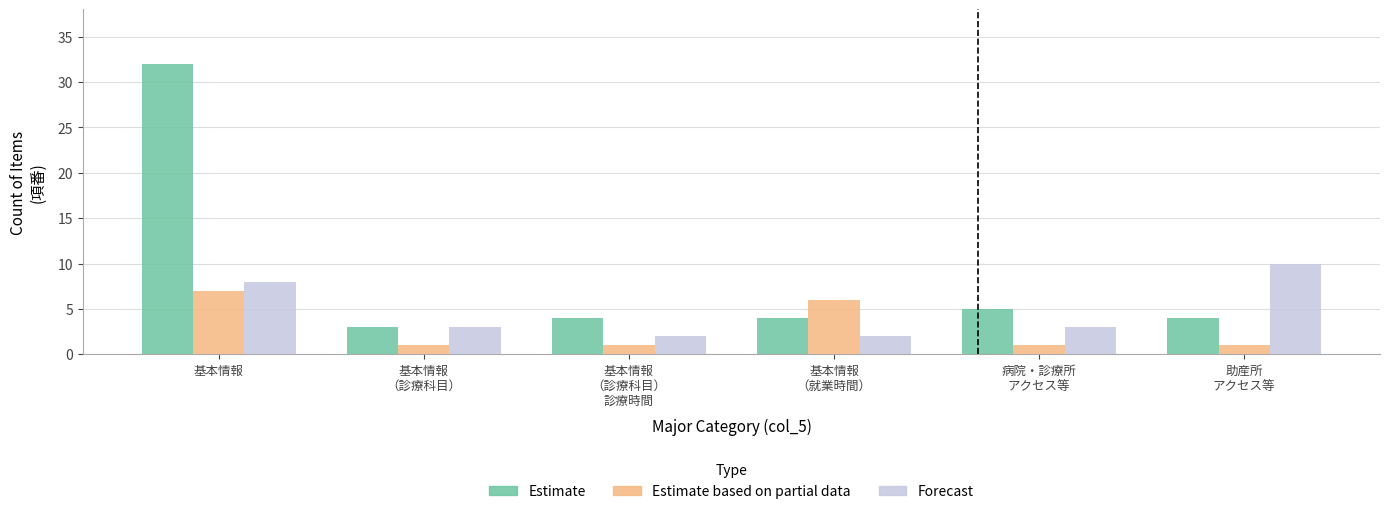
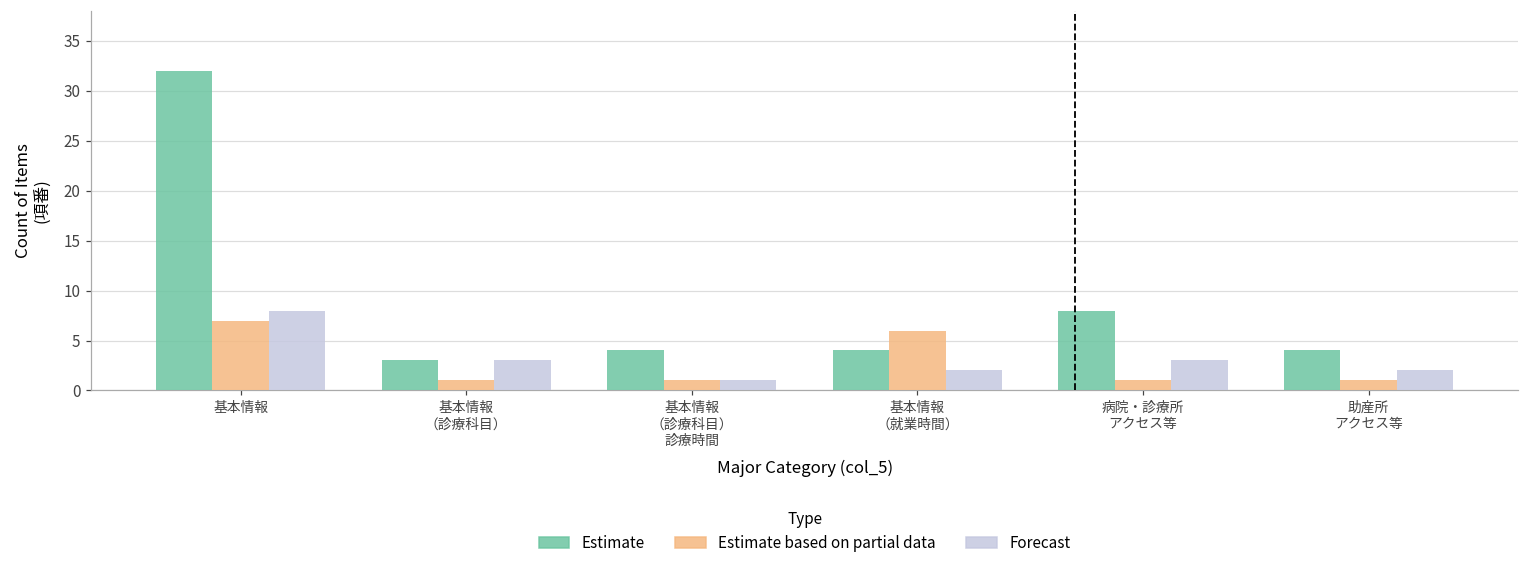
  {
    "Estimate": {
      "基本情報": 32,
      "基本情報 （診療科目）": 3,
      "基本情報 （診療科目） 診療時間": 4,
      "基本情報 （就業時間）": 4,
-     "病院・診療所 アクセス等": 5,
+     "病院・診療所 アクセス等": 8,
      "助産所 アクセス等": 4
    },
    "Estimate based on partial data": {
      "基本情報": 7,
      "基本情報 （診療科目）": 1,
      "基本情報 （診療科目） 診療時間": 1,
      "基本情報 （就業時間）": 6,
      "病院・診療所 アクセス等": 1,
      "助産所 アクセス等": 1
    },
    "Forecast": {
      "基本情報": 8,
      "基本情報 （診療科目）": 3,
-     "基本情報 （診療科目） 診療時間": 2,
+     "基本情報 （診療科目） 診療時間": 1,
      "基本情報 （就業時間）": 2,
      "病院・診療所 アクセス等": 3,
-     "助産所 アクセス等": 10
+     "助産所 アクセス等": 2
    }
  }
